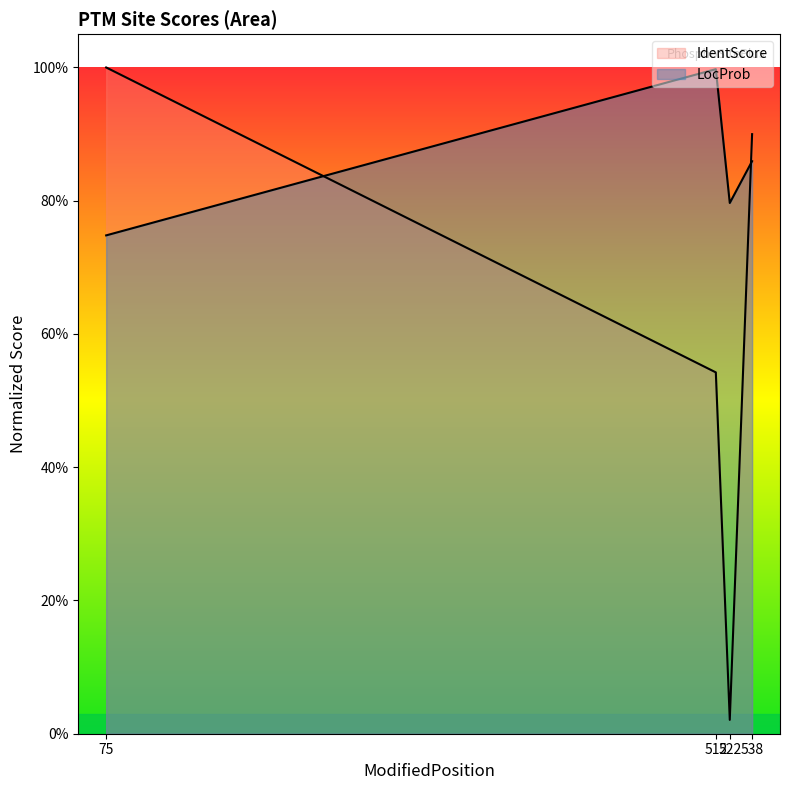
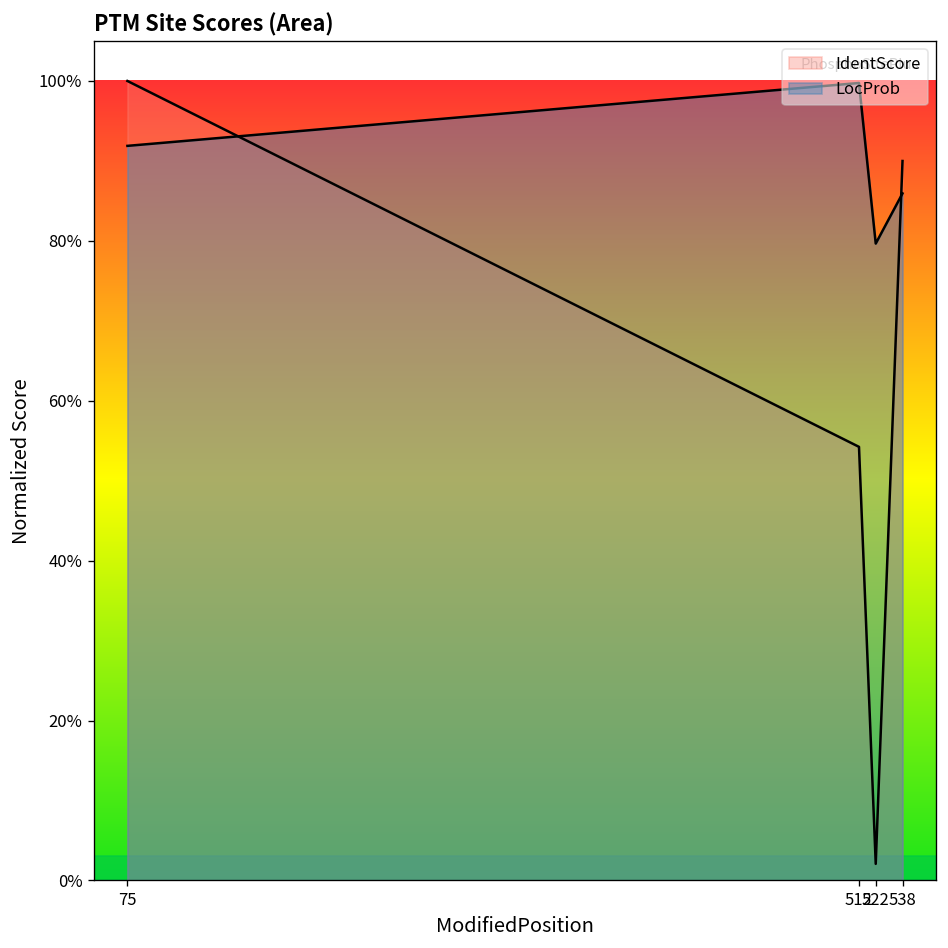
  {
    "IdentScore": {
      "75": "100%",
      "538": "90%"
    },
    "LocProb": {
-     "75": "75%",
+     "75": "92%",
      "538": "86%"
    }
  }
